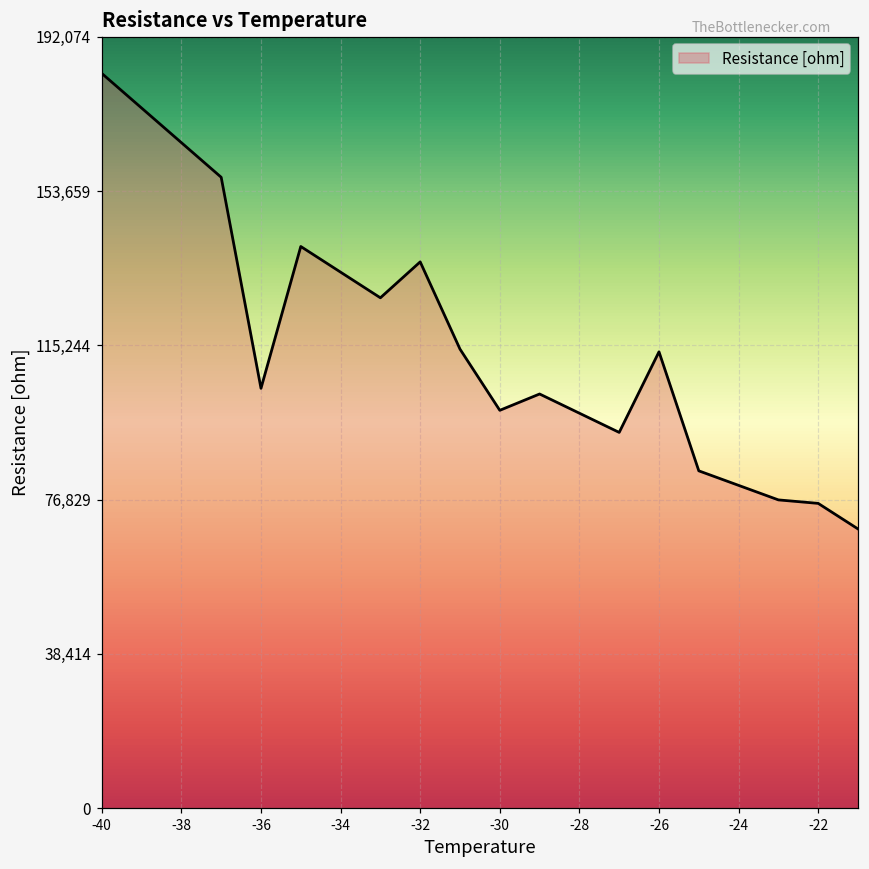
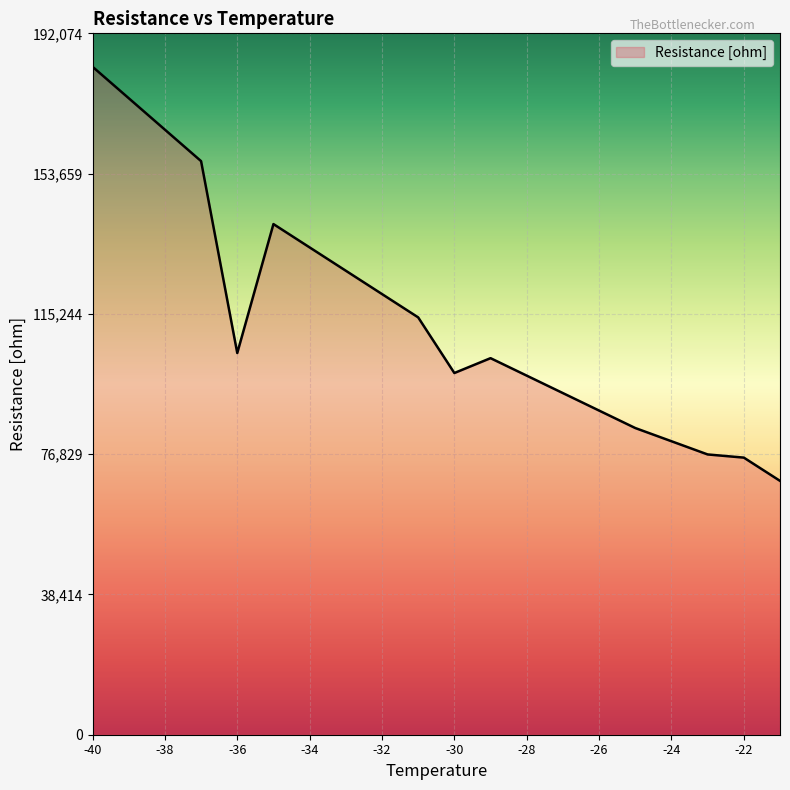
  {
    "-40": "183,000",
    "-38": "166,000",
    "-36": "105,000",
    "-34": "133,000",
-   "-32": "136,000",
+   "-32": "121,000",
    "-30": "99,000",
    "-28": "98,000",
-   "-26": "114,000",
+   "-26": "89,000",
    "-24": "80,000",
    "-22": "76,000"
  }
